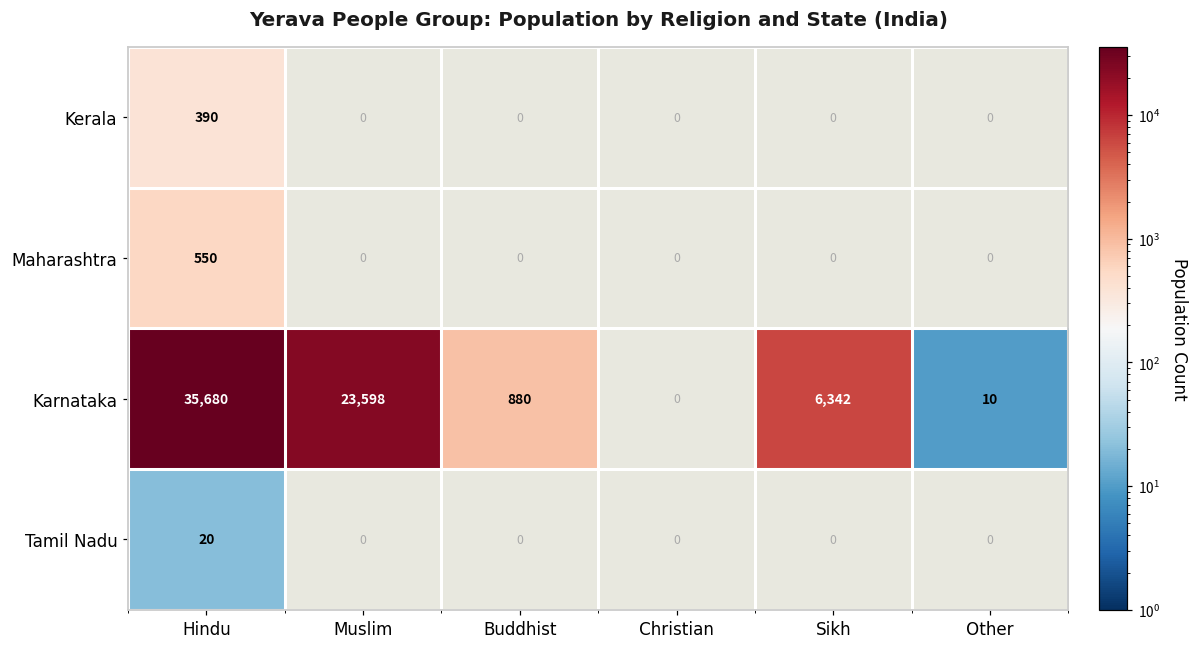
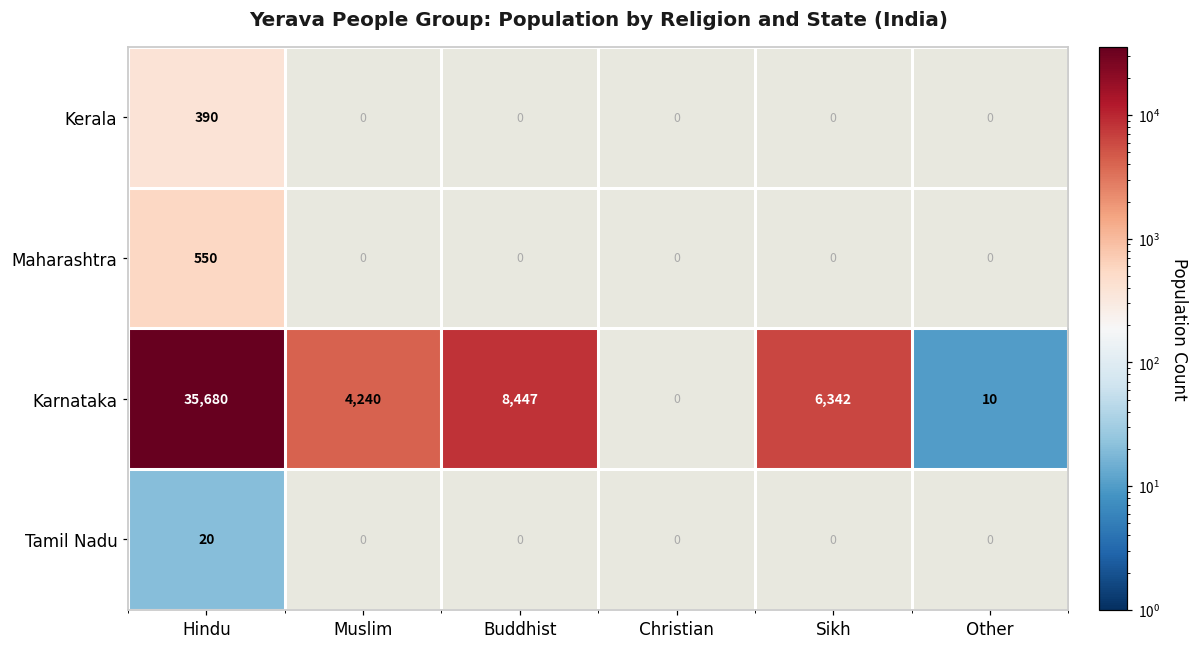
  {
    "Kerala": {
      "Hindu": "390"
    },
    "Maharashtra": {
      "Hindu": "550"
    },
    "Karnataka": {
      "Hindu": "35,680",
-     "Muslim": "23,598",
-     "Buddhist": "880",
+     "Muslim": "4,240",
+     "Buddhist": "8,447",
      "Sikh": "6,342",
      "Other": "10"
    },
    "Tamil Nadu": {
      "Hindu": "20"
    }
  }
